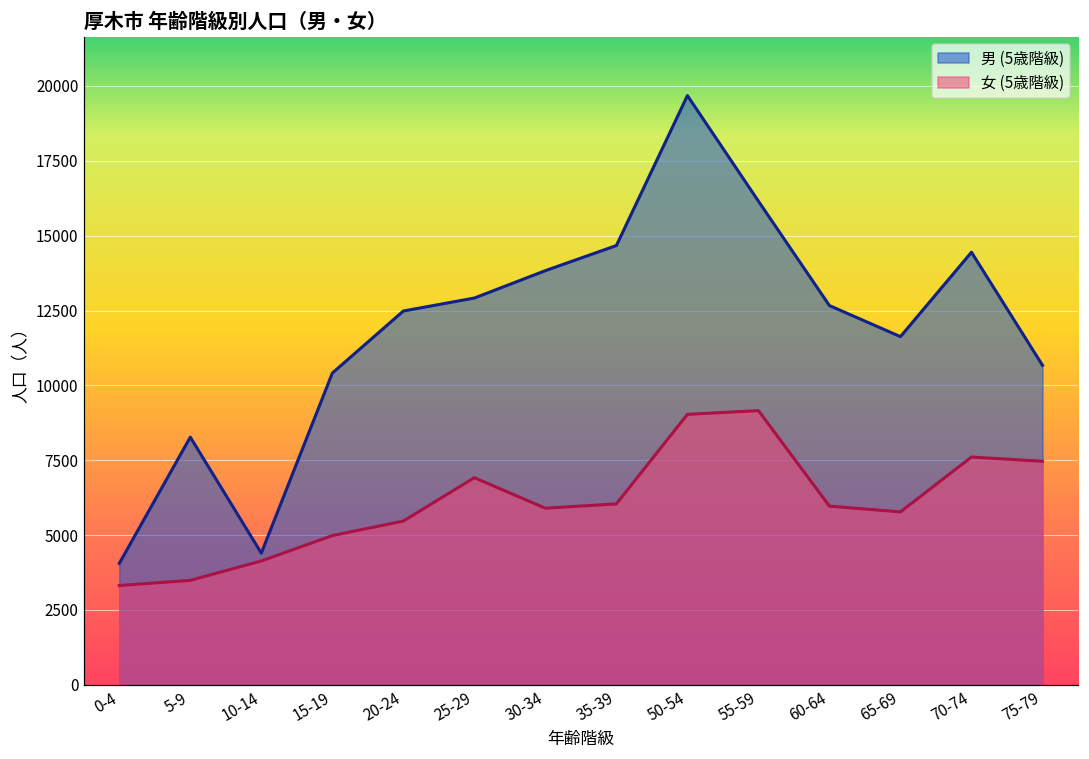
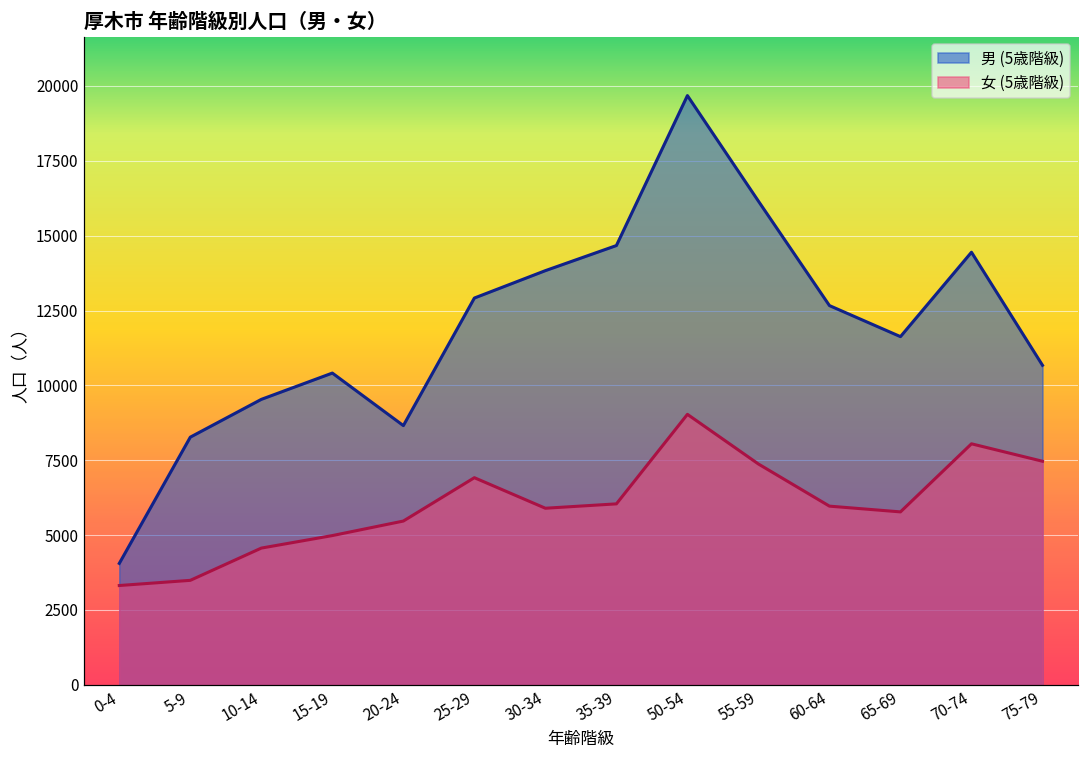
  {
    "男 (5歳階級)": {
      "0-4": 4100,
      "5-9": 8300,
-     "10-14": 4400,
+     "10-14": 9500,
      "15-19": 10400,
-     "20-24": 12500,
+     "20-24": 8700,
      "25-29": 12900,
      "30-34": 13800,
      "35-39": 14700,
      "50-54": 19700,
      "55-59": 16200,
      "60-64": 12700,
      "65-69": 11600,
      "70-74": 14400,
      "75-79": 10700
    },
    "女 (5歳階級)": {
      "0-4": 3300,
      "5-9": 3500,
-     "10-14": 4100,
+     "10-14": 4600,
      "15-19": 5000,
      "20-24": 5500,
      "25-29": 6900,
      "30-34": 5900,
      "35-39": 6000,
      "50-54": 9000,
-     "55-59": 9200,
+     "55-59": 7400,
      "60-64": 6000,
      "65-69": 5800,
-     "70-74": 7600,
+     "70-74": 8100,
      "75-79": 7500
    }
  }
